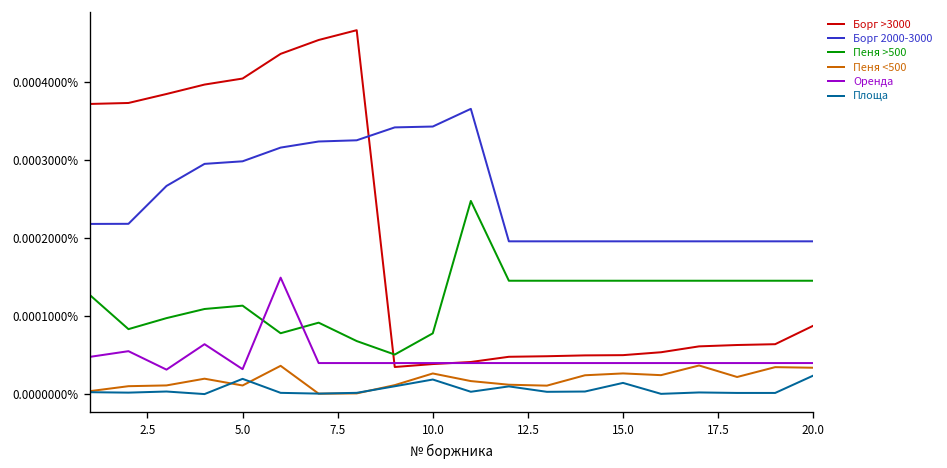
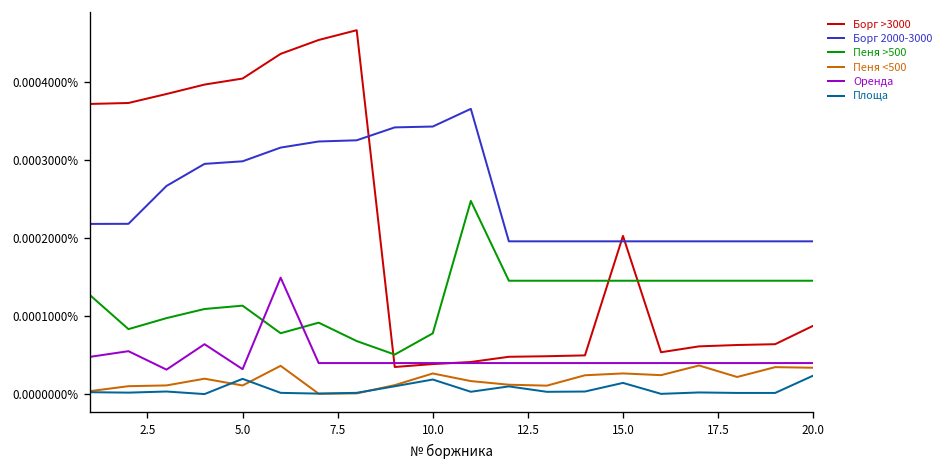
  {
    "Борг >3000": {
      "5.0": "0.00040%",
-     "15.0": "0.00005%",
+     "15.0": "0.00020%",
      "20.0": "0.00009%"
    },
    "Борг 2000-3000": {
      "5.0": "0.00030%",
      "10.0": "0.00034%",
      "15.0": "0.00020%",
      "20.0": "0.00020%"
    },
    "Пеня >500": {
      "5.0": "0.00011%",
      "10.0": "0.00008%",
      "15.0": "0.00015%",
      "20.0": "0.00015%"
    },
    "Пеня <500": {
      "5.0": "0.00001%",
      "10.0": "0.00003%",
      "15.0": "0.00003%",
      "20.0": "0.00003%"
    },
    "Оренда": {
      "5.0": "0.00003%",
      "15.0": "0.00004%",
      "20.0": "0.00004%"
    },
    "Площа": {
      "5.0": "0.00002%",
      "10.0": "0.00002%",
      "15.0": "0.00001%",
      "20.0": "0.00002%"
    }
  }
